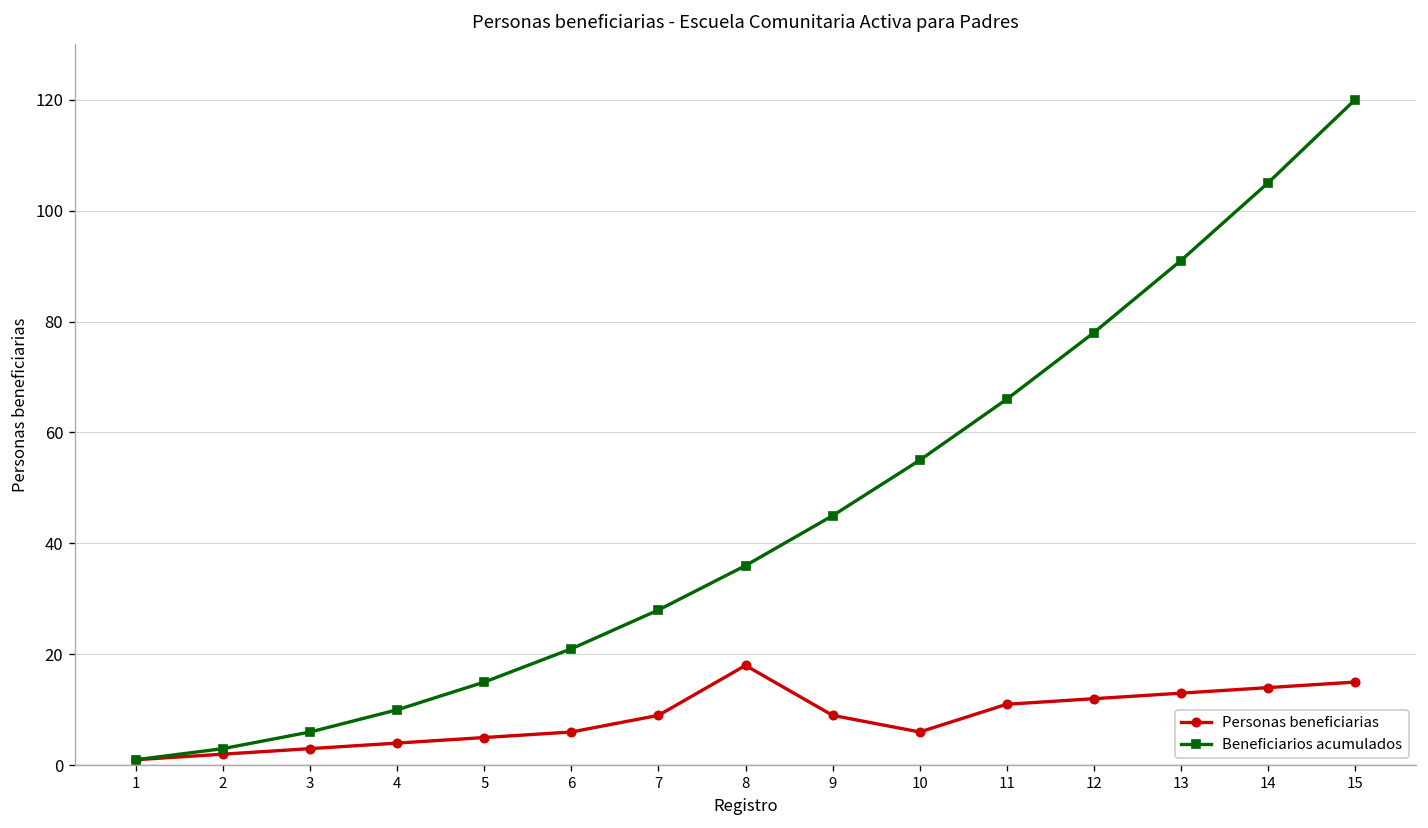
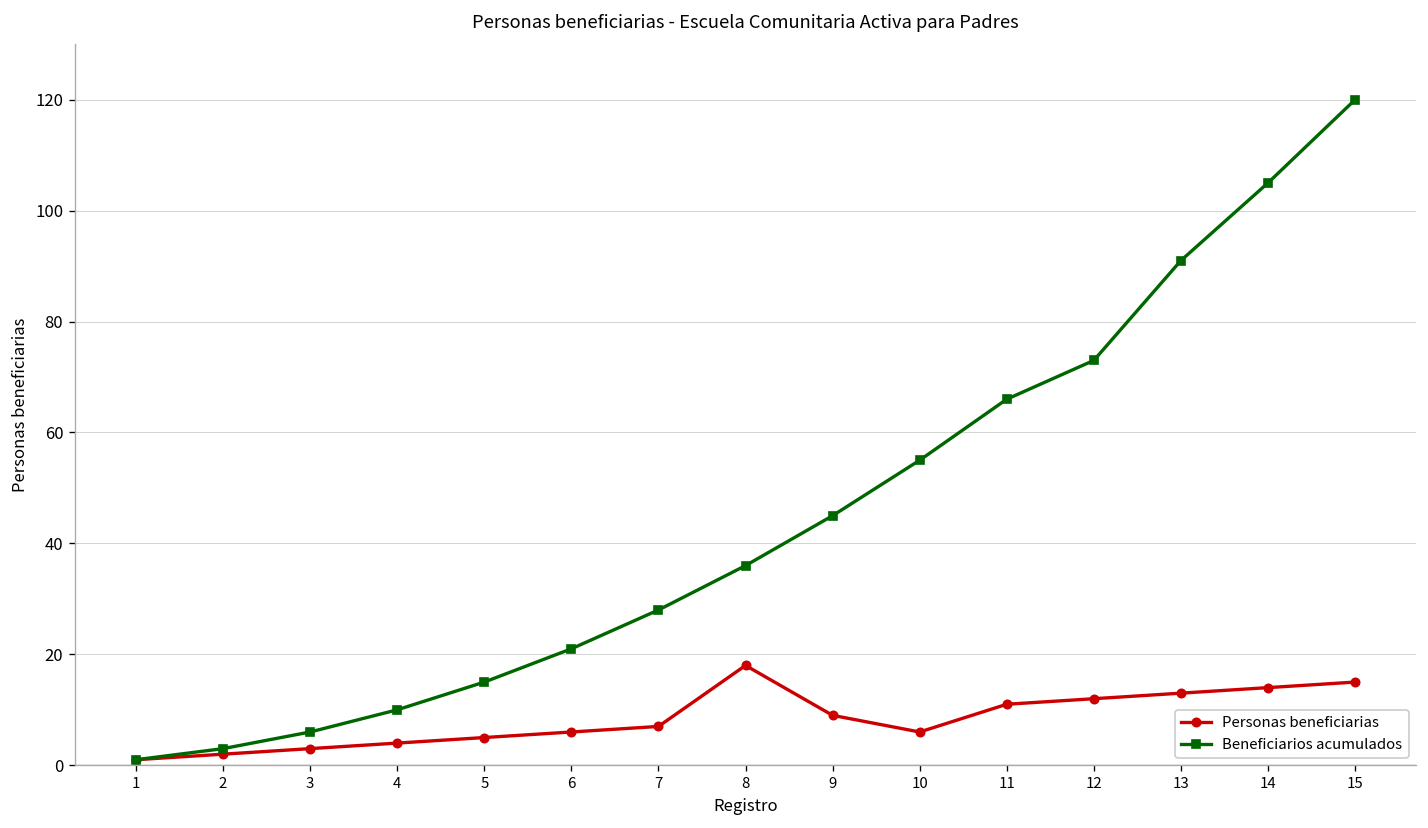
  {
    "Personas beneficiarias": {
      "2": 2,
      "3": 3,
      "4": 4,
      "5": 5,
      "6": 6,
-     "7": 9,
+     "7": 7,
      "8": 18,
      "9": 9,
      "10": 6,
      "11": 11,
      "12": 12,
      "13": 13,
      "14": 14,
      "15": 15
    },
    "Beneficiarios acumulados": {
      "2": 3,
      "3": 6,
      "4": 10,
      "5": 15,
      "6": 21,
      "7": 28,
      "8": 36,
      "9": 45,
      "10": 55,
      "11": 66,
-     "12": 78,
+     "12": 73,
      "13": 91,
      "14": 105,
      "15": 120
    }
  }
